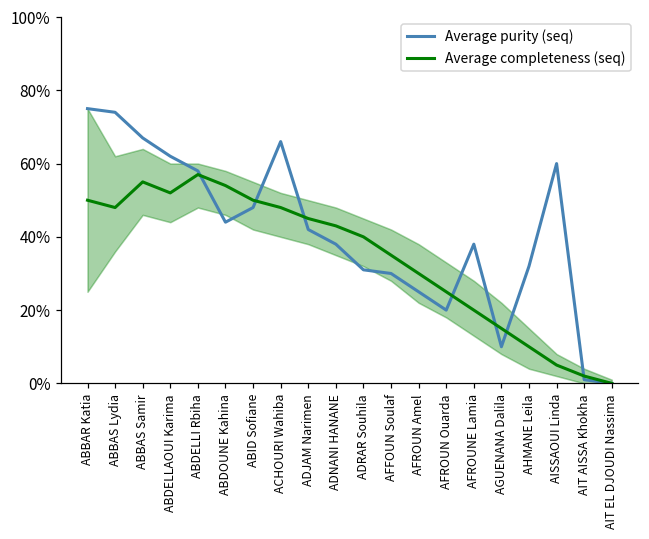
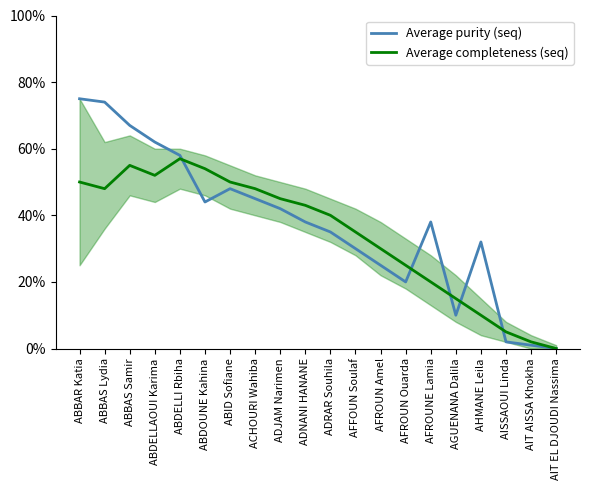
  {
    "Average purity (seq)": {
      "ABBAS Lydia": "74%",
      "ABBAS Samir": "67%",
      "ABDELLAOUI Karima": "62%",
      "ABDELLI Rbiha": "58%",
      "ABDOUNE Kahina": "44%",
      "ABID Sofiane": "48%",
-     "ACHOURI Wahiba": "66%",
+     "ACHOURI Wahiba": "45%",
      "ADJAM Narimen": "42%",
      "ADNANI HANANE": "38%",
-     "ADRAR Souhila": "31%",
+     "ADRAR Souhila": "35%",
      "AFFOUN Soulaf": "30%",
      "AFROUN Amel": "25%",
      "AFROUN Ouarda": "20%",
      "AFROUNE Lamia": "38%",
      "AGUENANA Dalila": "10%",
      "AHMANE Leila": "32%",
-     "AISSAOUI Linda": "60%",
+     "AISSAOUI Linda": "2%",
      "AIT AISSA Khokha": "1%"
    }
  }
